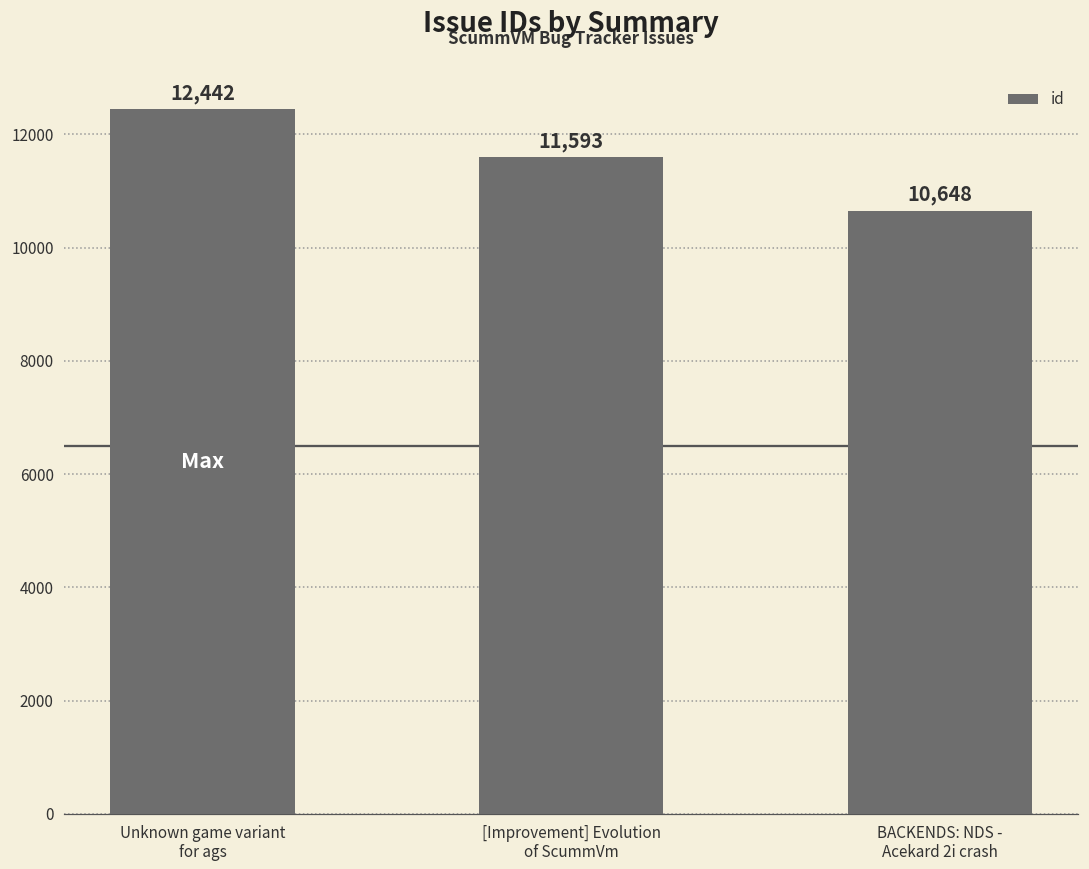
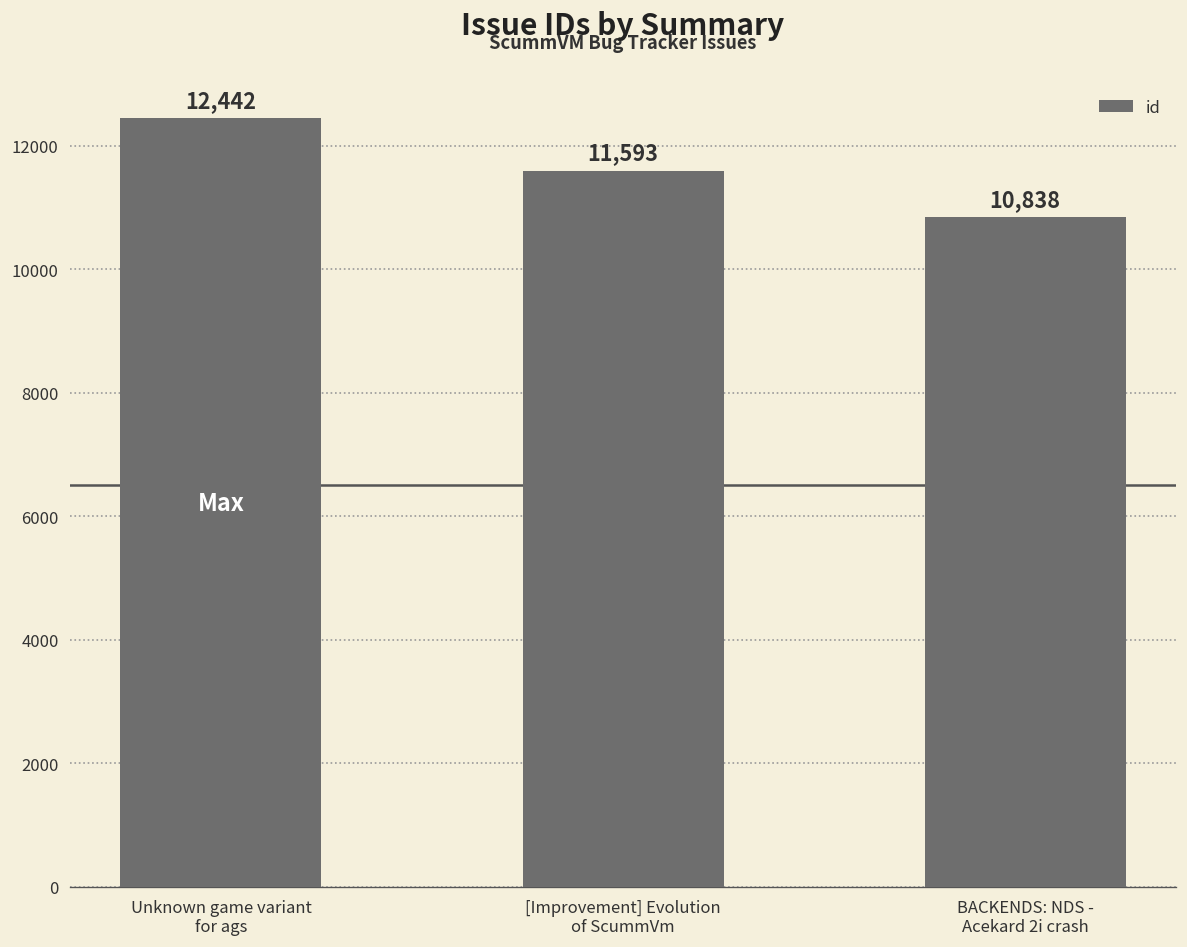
  {
    "Unknown game variant for ags": "12,442",
    "[Improvement] Evolution of ScummVm": "11,593",
-   "BACKENDS: NDS - Acekard 2i crash": "10,648"
+   "BACKENDS: NDS - Acekard 2i crash": "10,838"
  }
